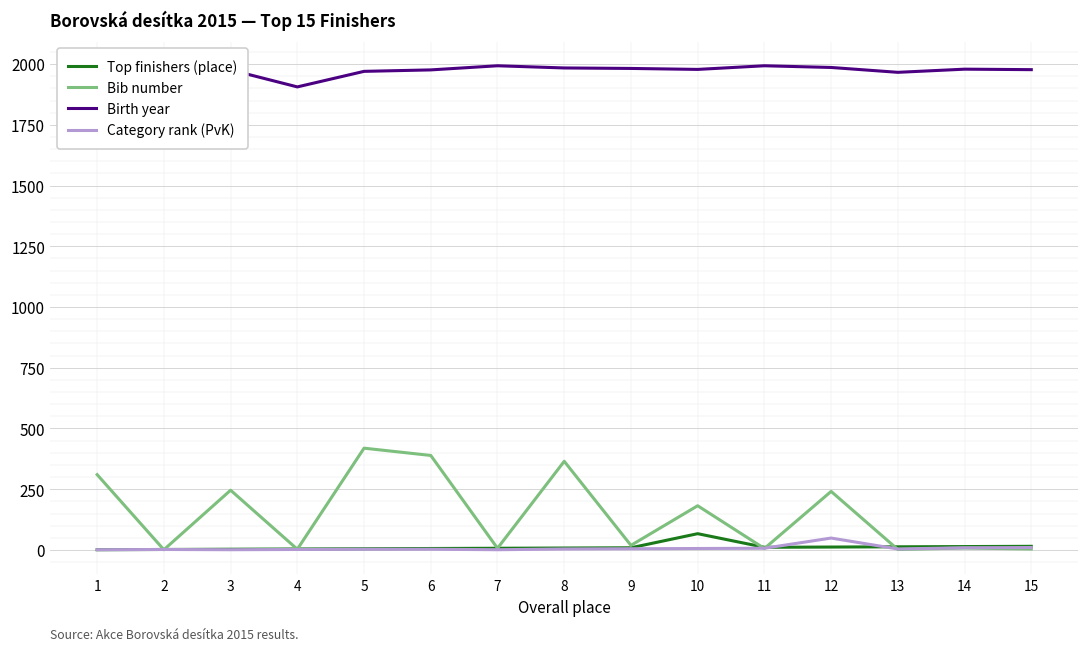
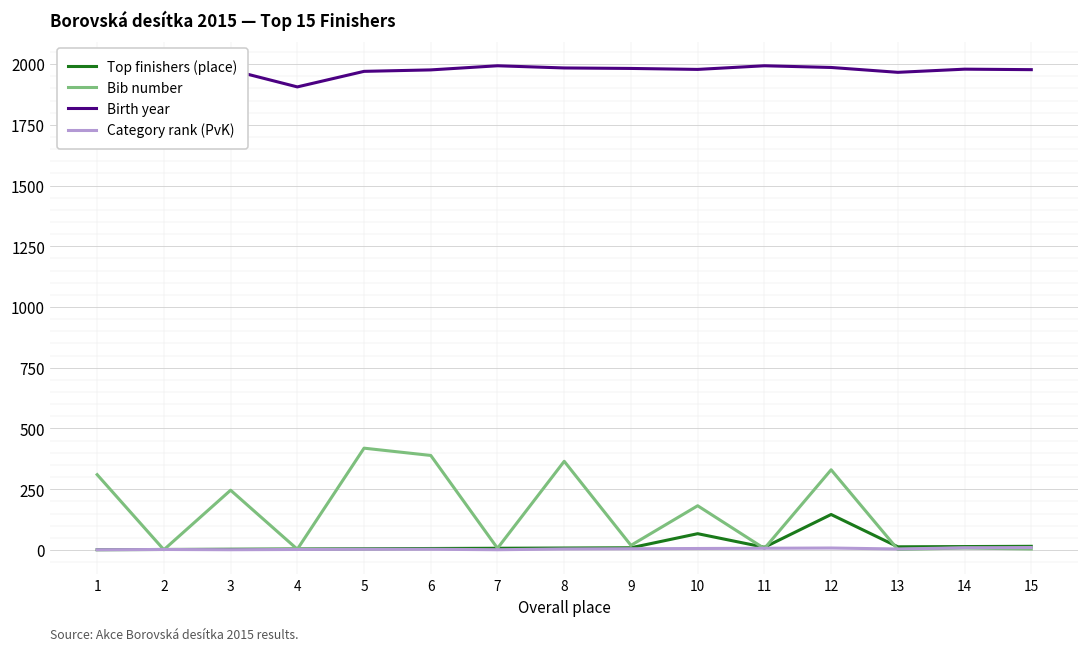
  {
    "Top finishers (place)": {
      "10": 70,
-     "12": 10
+     "12": 150
    },
    "Bib number": {
      "1": 310,
      "3": 250,
      "5": 420,
      "6": 390,
      "8": 370,
      "10": 180,
-     "12": 240
+     "12": 330
    },
    "Birth year": {
      "4": 1910,
      "5": 1970,
      "6": 1980,
      "7": 1990,
      "8": 1980,
      "9": 1980,
      "10": 1980,
      "11": 1990,
      "12": 1990,
      "13": 1970,
      "14": 1980,
      "15": 1980
    },
    "Category rank (PvK)": {
      "10": 10,
-     "12": 50
+     "12": 10
    }
  }
